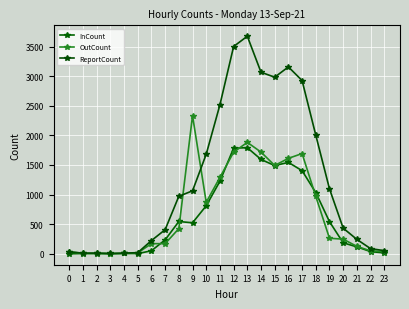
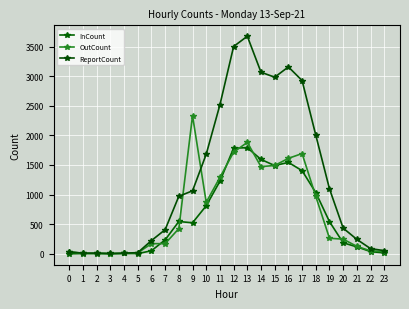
  {
    "OutCount": {
      "6": 200,
      "7": 200,
      "8": 400,
      "9": 2300,
      "10": 900,
      "11": 1300,
      "12": 1700,
      "13": 1900,
-     "14": 1700,
+     "14": 1500,
      "16": 1600,
      "17": 1700,
      "18": 1000,
      "19": 300,
      "20": 200
    }
  }
